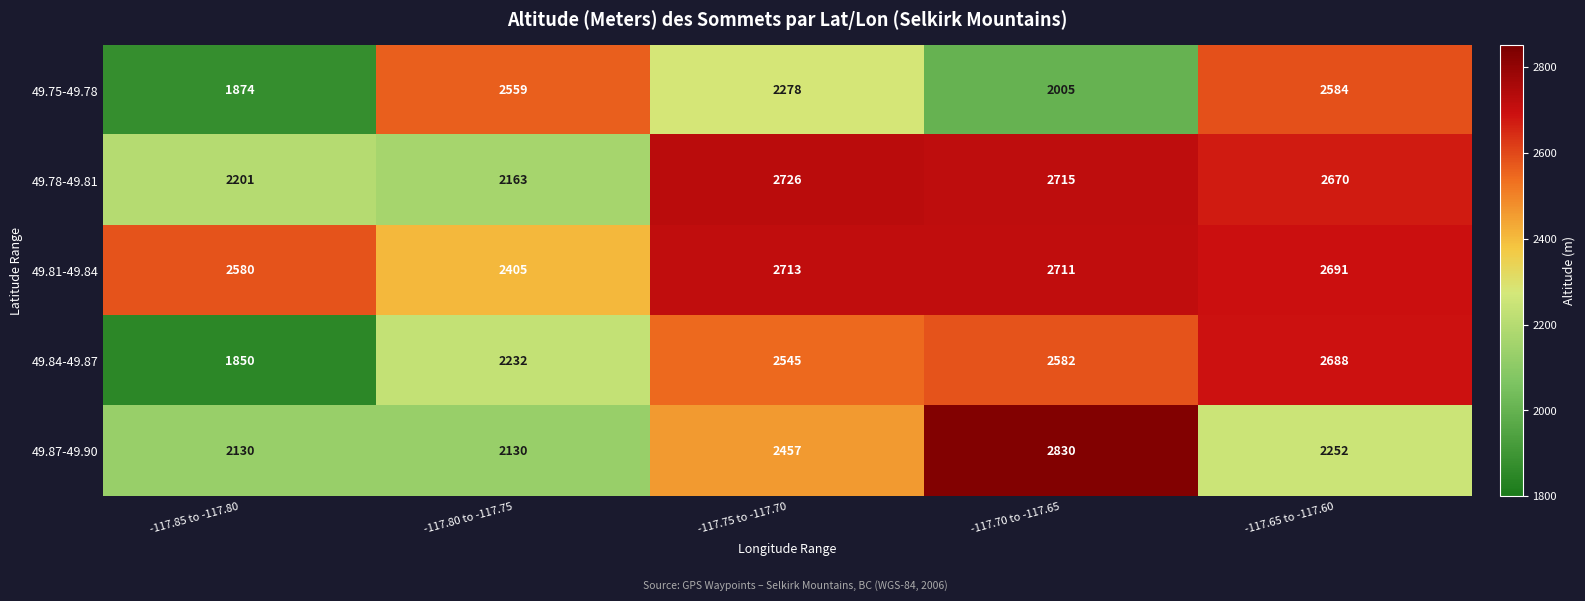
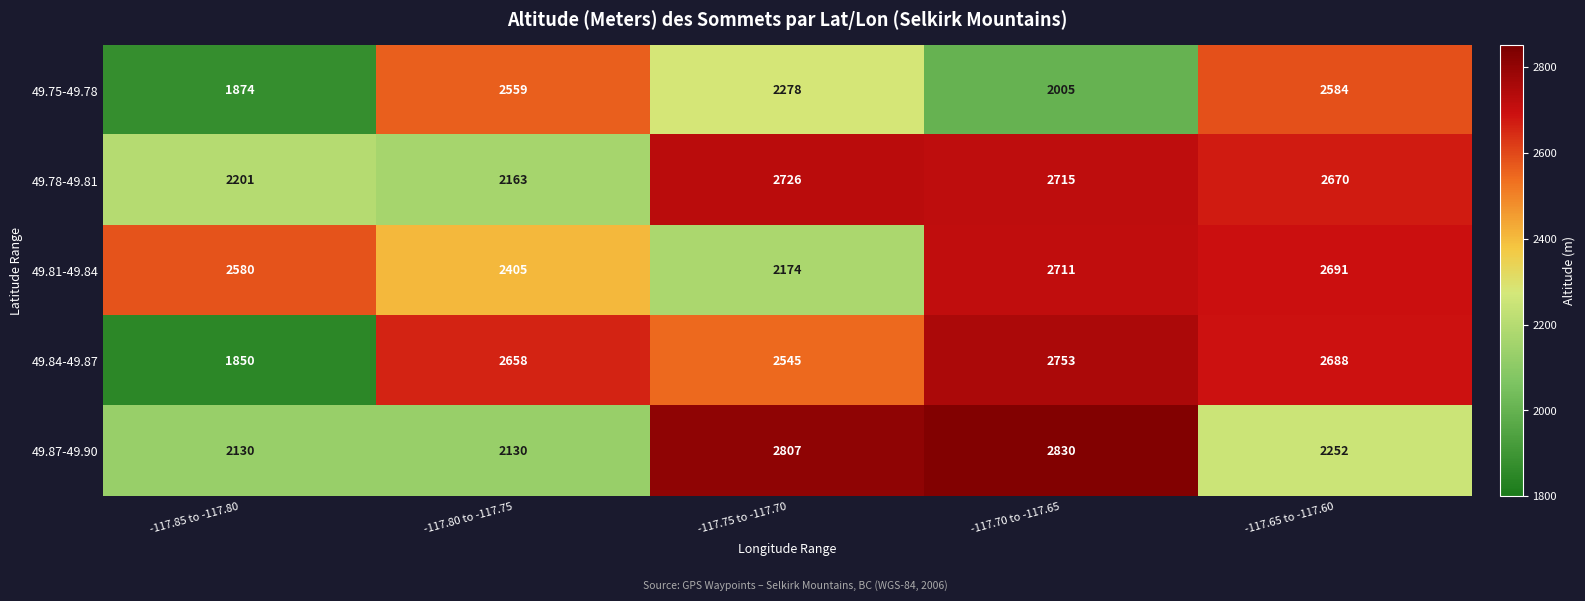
  {
    "49.75-49.78": {
      "-117.85 to -117.80": 1874,
      "-117.80 to -117.75": 2559,
      "-117.75 to -117.70": 2278,
      "-117.70 to -117.65": 2005,
      "-117.65 to -117.60": 2584
    },
    "49.78-49.81": {
      "-117.85 to -117.80": 2201,
      "-117.80 to -117.75": 2163,
      "-117.75 to -117.70": 2726,
      "-117.70 to -117.65": 2715,
      "-117.65 to -117.60": 2670
    },
    "49.81-49.84": {
      "-117.85 to -117.80": 2580,
      "-117.80 to -117.75": 2405,
-     "-117.75 to -117.70": 2713,
+     "-117.75 to -117.70": 2174,
      "-117.70 to -117.65": 2711,
      "-117.65 to -117.60": 2691
    },
    "49.84-49.87": {
      "-117.85 to -117.80": 1850,
-     "-117.80 to -117.75": 2232,
+     "-117.80 to -117.75": 2658,
      "-117.75 to -117.70": 2545,
-     "-117.70 to -117.65": 2582,
+     "-117.70 to -117.65": 2753,
      "-117.65 to -117.60": 2688
    },
    "49.87-49.90": {
      "-117.85 to -117.80": 2130,
      "-117.80 to -117.75": 2130,
-     "-117.75 to -117.70": 2457,
+     "-117.75 to -117.70": 2807,
      "-117.70 to -117.65": 2830,
      "-117.65 to -117.60": 2252
    }
  }
